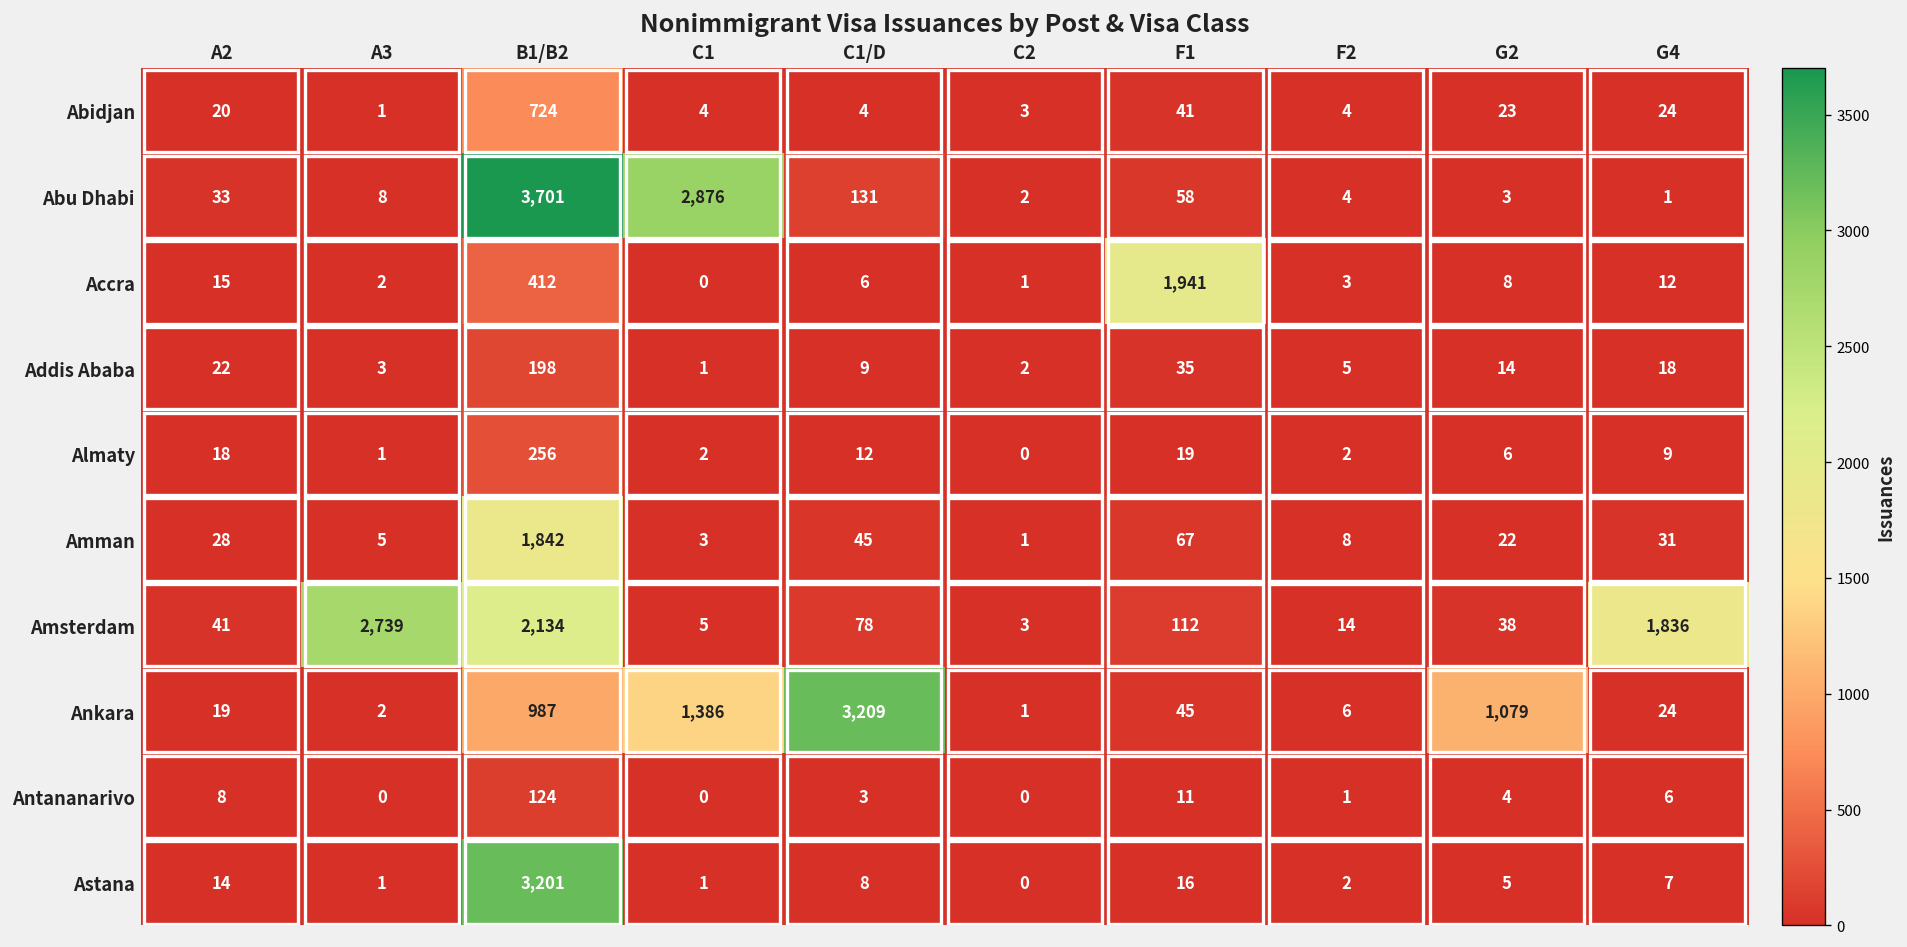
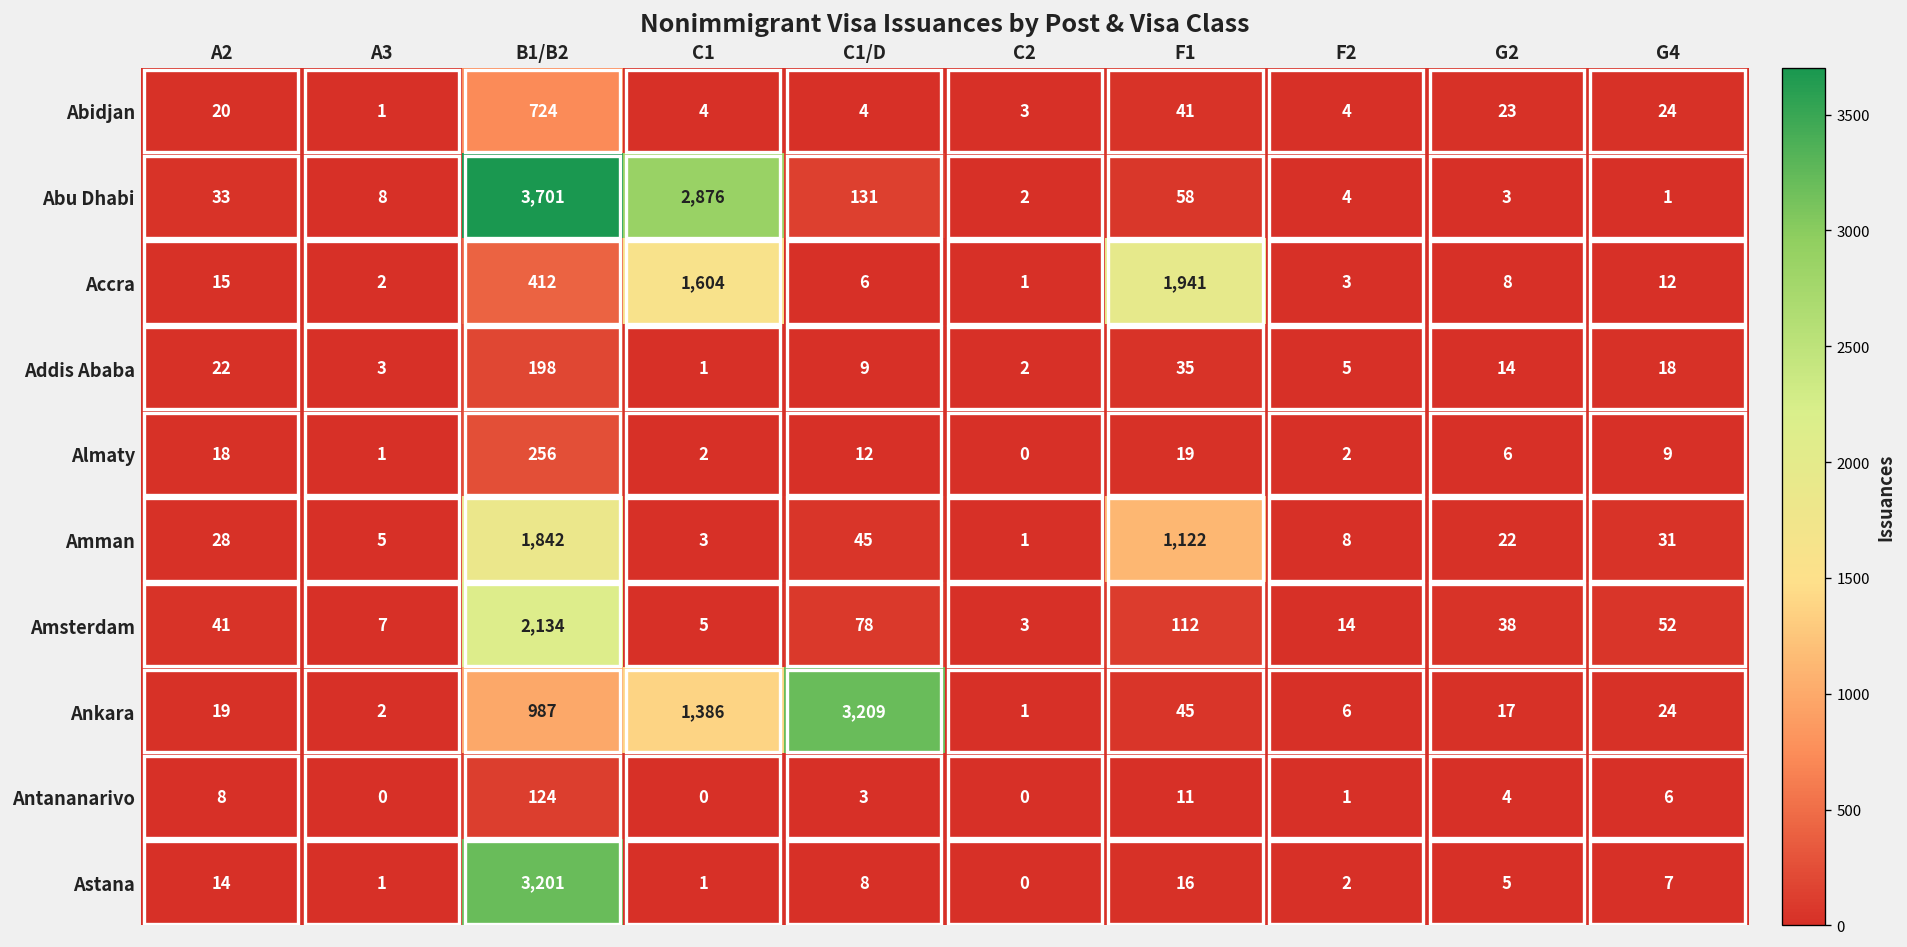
  {
    "Abidjan": {
      "A2": "20",
      "A3": "1",
      "B1/B2": "724",
      "C1": "4",
      "C1/D": "4",
      "C2": "3",
      "F1": "41",
      "F2": "4",
      "G2": "23",
      "G4": "24"
    },
    "Abu Dhabi": {
      "A2": "33",
      "A3": "8",
      "B1/B2": "3,701",
      "C1": "2,876",
      "C1/D": "131",
      "C2": "2",
      "F1": "58",
      "F2": "4",
      "G2": "3",
      "G4": "1"
    },
    "Accra": {
      "A2": "15",
      "A3": "2",
      "B1/B2": "412",
-     "C1": "0",
+     "C1": "1,604",
      "C1/D": "6",
      "C2": "1",
      "F1": "1,941",
      "F2": "3",
      "G2": "8",
      "G4": "12"
    },
    "Addis Ababa": {
      "A2": "22",
      "A3": "3",
      "B1/B2": "198",
      "C1": "1",
      "C1/D": "9",
      "C2": "2",
      "F1": "35",
      "F2": "5",
      "G2": "14",
      "G4": "18"
    },
    "Almaty": {
      "A2": "18",
      "A3": "1",
      "B1/B2": "256",
      "C1": "2",
      "C1/D": "12",
      "C2": "0",
      "F1": "19",
      "F2": "2",
      "G2": "6",
      "G4": "9"
    },
    "Amman": {
      "A2": "28",
      "A3": "5",
      "B1/B2": "1,842",
      "C1": "3",
      "C1/D": "45",
      "C2": "1",
-     "F1": "67",
+     "F1": "1,122",
      "F2": "8",
      "G2": "22",
      "G4": "31"
    },
    "Amsterdam": {
      "A2": "41",
-     "A3": "2,739",
+     "A3": "7",
      "B1/B2": "2,134",
      "C1": "5",
      "C1/D": "78",
      "C2": "3",
      "F1": "112",
      "F2": "14",
      "G2": "38",
-     "G4": "1,836"
+     "G4": "52"
    },
    "Ankara": {
      "A2": "19",
      "A3": "2",
      "B1/B2": "987",
      "C1": "1,386",
      "C1/D": "3,209",
      "C2": "1",
      "F1": "45",
      "F2": "6",
-     "G2": "1,079",
+     "G2": "17",
      "G4": "24"
    },
    "Antananarivo": {
      "A2": "8",
      "A3": "0",
      "B1/B2": "124",
      "C1": "0",
      "C1/D": "3",
      "C2": "0",
      "F1": "11",
      "F2": "1",
      "G2": "4",
      "G4": "6"
    },
    "Astana": {
      "A2": "14",
      "A3": "1",
      "B1/B2": "3,201",
      "C1": "1",
      "C1/D": "8",
      "C2": "0",
      "F1": "16",
      "F2": "2",
      "G2": "5",
      "G4": "7"
    }
  }
